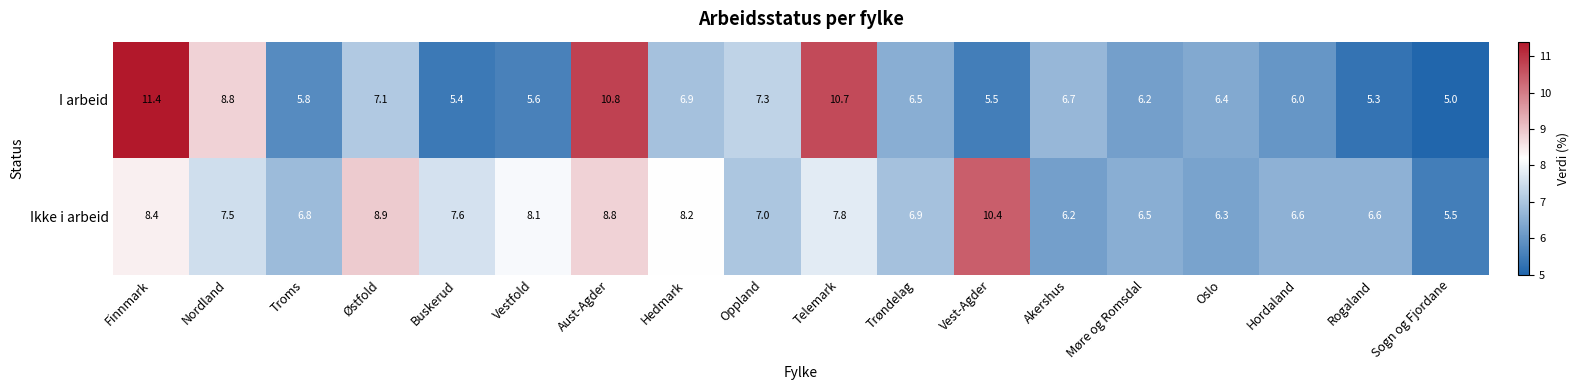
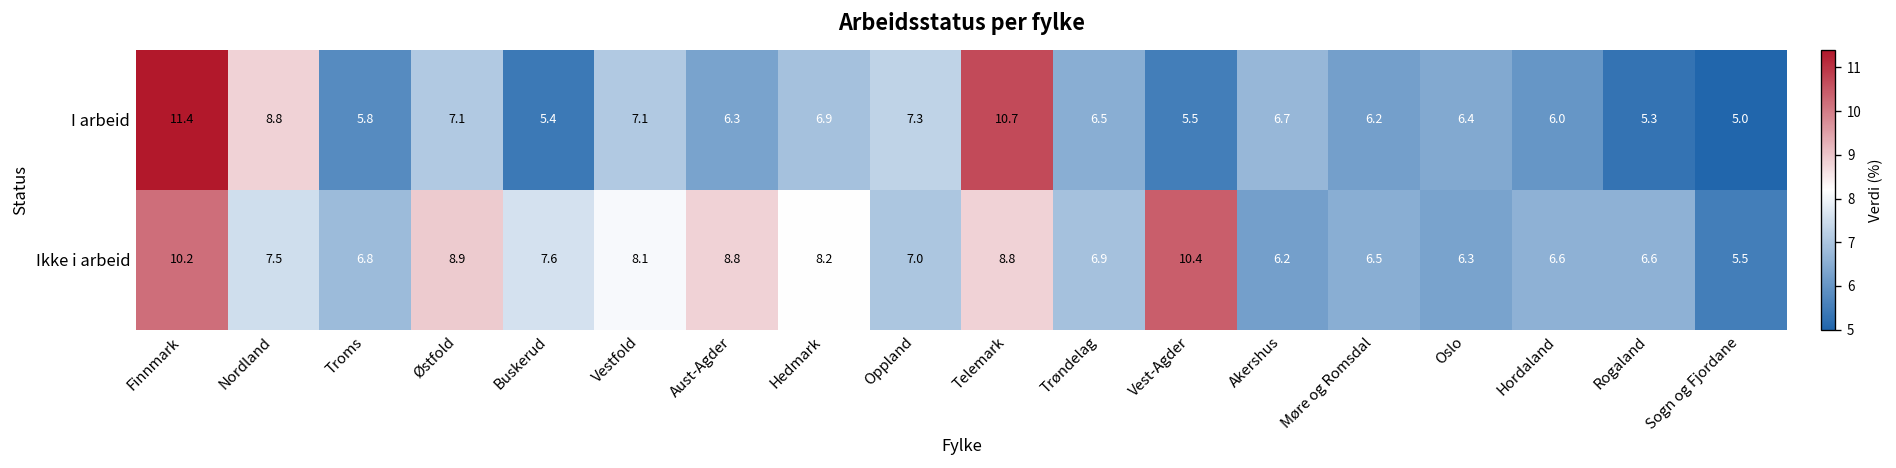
  {
    "I arbeid": {
      "Finnmark": 11.4,
      "Nordland": 8.8,
      "Troms": 5.8,
      "Østfold": 7.1,
      "Buskerud": 5.4,
-     "Vestfold": 5.6,
-     "Aust-Agder": 10.8,
+     "Vestfold": 7.1,
+     "Aust-Agder": 6.3,
      "Hedmark": 6.9,
      "Oppland": 7.3,
      "Telemark": 10.7,
      "Trøndelag": 6.5,
      "Vest-Agder": 5.5,
      "Akershus": 6.7,
      "Møre og Romsdal": 6.2,
      "Oslo": 6.4,
      "Hordaland": 6.0,
      "Rogaland": 5.3,
      "Sogn og Fjordane": 5.0
    },
    "Ikke i arbeid": {
-     "Finnmark": 8.4,
+     "Finnmark": 10.2,
      "Nordland": 7.5,
      "Troms": 6.8,
      "Østfold": 8.9,
      "Buskerud": 7.6,
      "Vestfold": 8.1,
      "Aust-Agder": 8.8,
      "Hedmark": 8.2,
      "Oppland": 7.0,
-     "Telemark": 7.8,
+     "Telemark": 8.8,
      "Trøndelag": 6.9,
      "Vest-Agder": 10.4,
      "Akershus": 6.2,
      "Møre og Romsdal": 6.5,
      "Oslo": 6.3,
      "Hordaland": 6.6,
      "Rogaland": 6.6,
      "Sogn og Fjordane": 5.5
    }
  }
